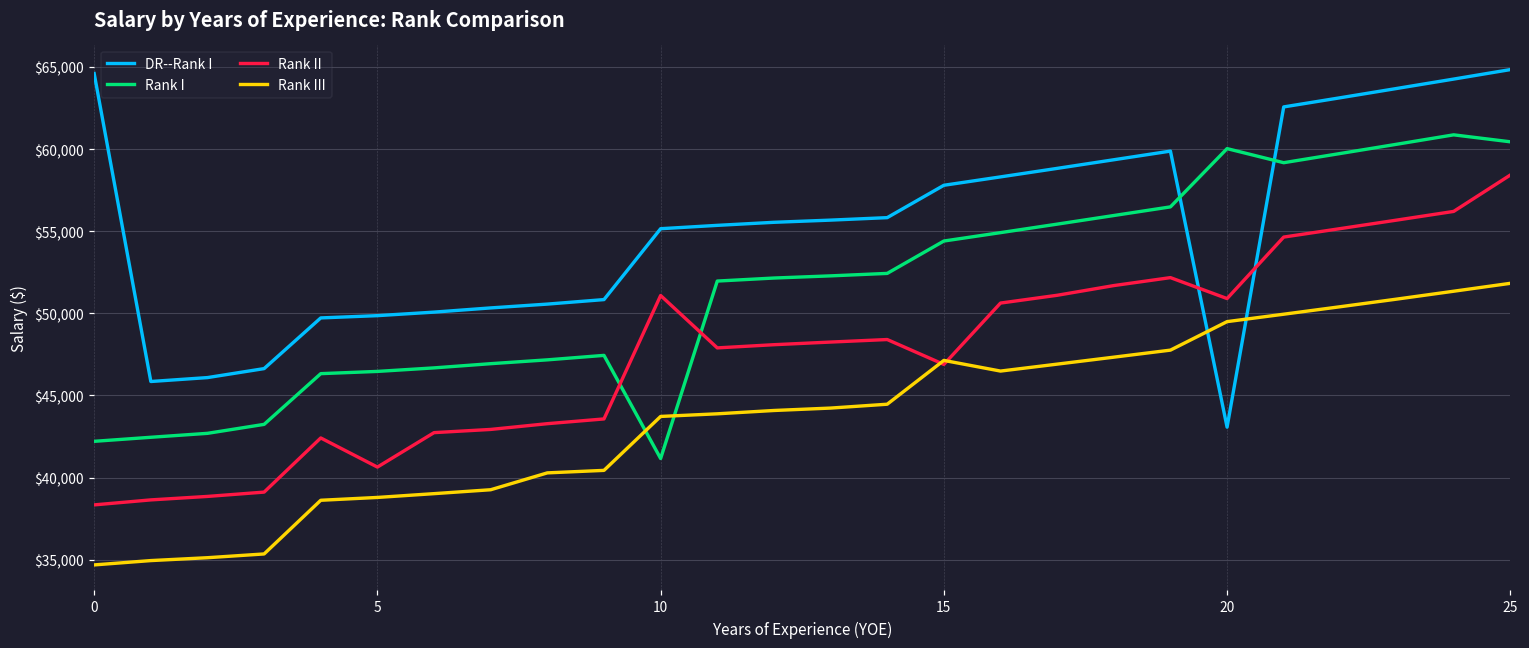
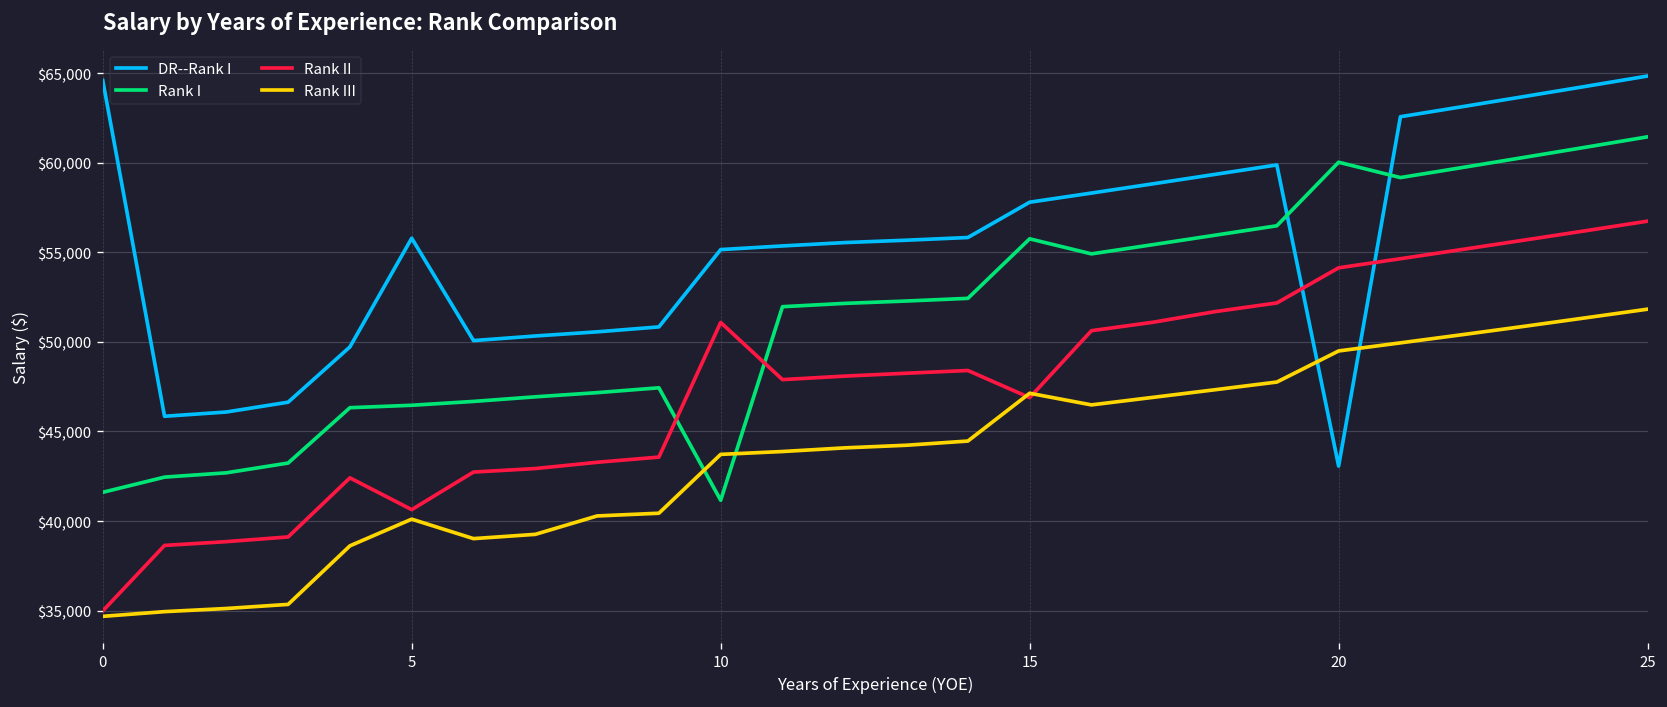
  {
    "DR--Rank I": {
      "0": "$64,600",
-     "5": "$49,900",
+     "5": "$55,800",
      "10": "$55,200",
      "15": "$57,800",
      "20": "$43,100",
      "25": "$64,800"
    },
    "Rank I": {
-     "0": "$42,200",
+     "0": "$41,600",
      "5": "$46,500",
      "10": "$41,200",
-     "15": "$54,400",
+     "15": "$55,800",
      "20": "$60,000",
-     "25": "$60,400"
+     "25": "$61,400"
    },
    "Rank II": {
-     "0": "$38,300",
+     "0": "$35,000",
      "5": "$40,600",
      "10": "$51,100",
      "15": "$46,900",
-     "20": "$50,900",
-     "25": "$58,400"
+     "20": "$54,100",
+     "25": "$56,700"
    },
    "Rank III": {
      "0": "$34,700",
-     "5": "$38,800",
+     "5": "$40,100",
      "10": "$43,700",
      "15": "$47,100",
      "20": "$49,500",
      "25": "$51,800"
    }
  }
